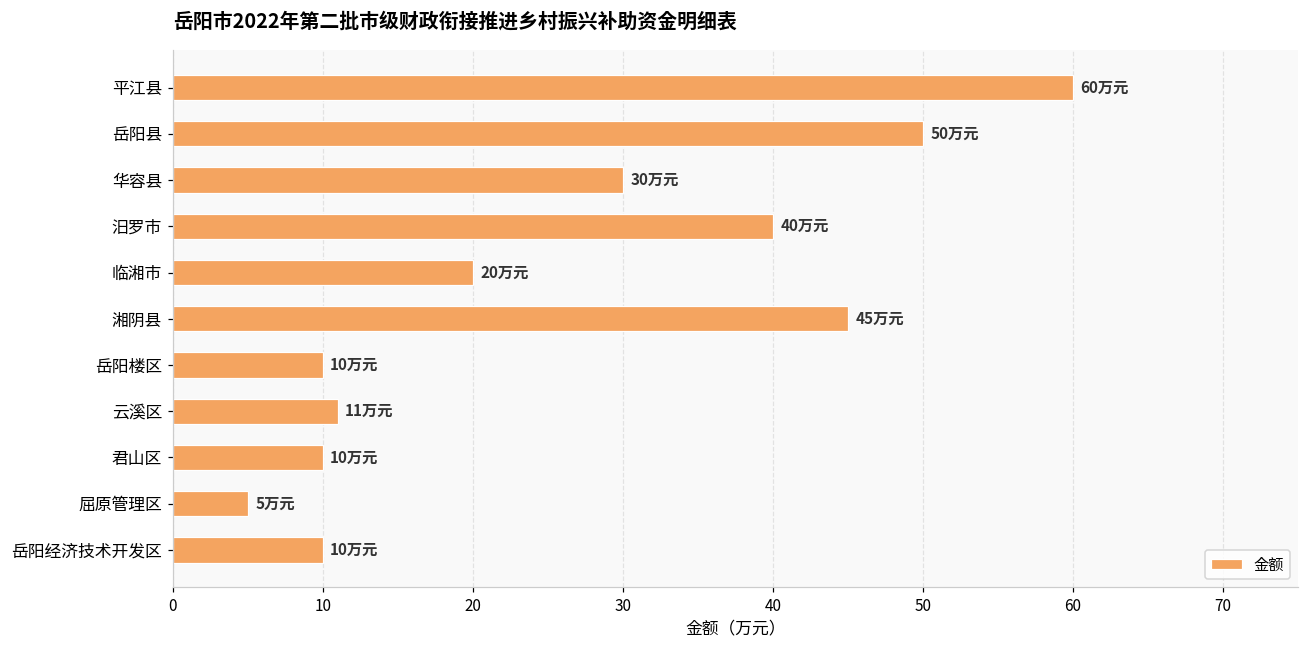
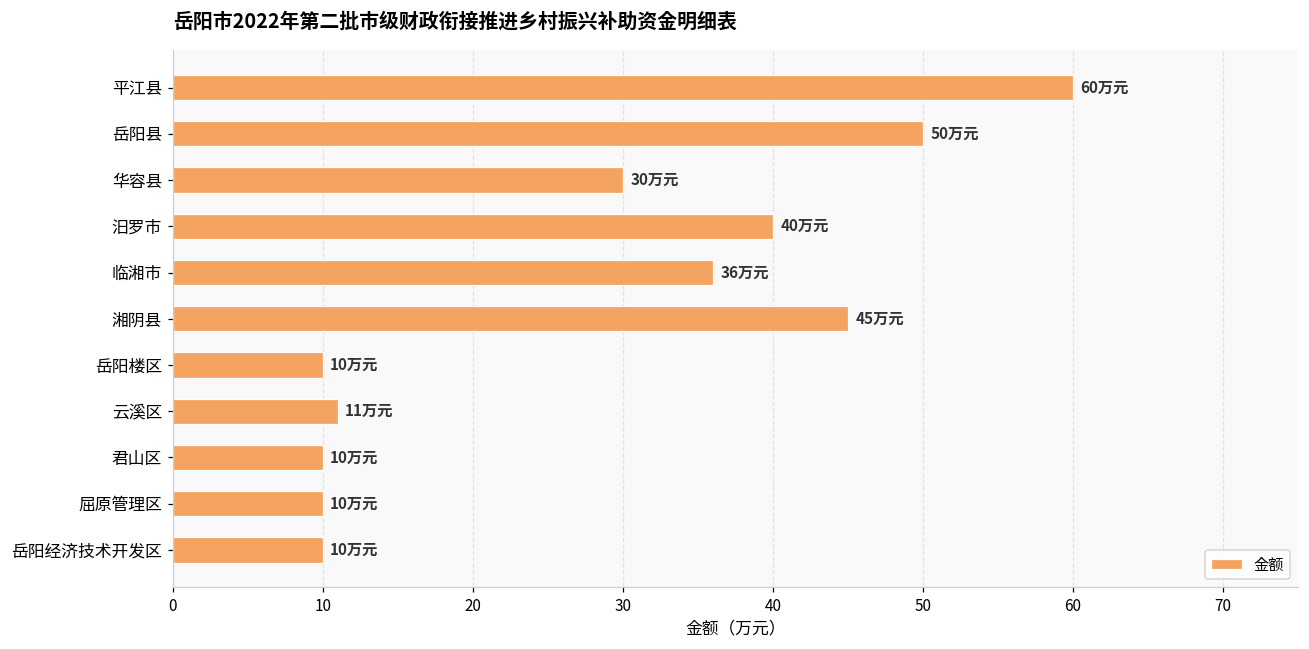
  {
    "平江县": 60,
    "岳阳县": 50,
    "华容县": 30,
    "汨罗市": 40,
-   "临湘市": 20,
+   "临湘市": 36,
    "湘阴县": 45,
    "岳阳楼区": 10,
    "云溪区": 11,
    "君山区": 10,
-   "屈原管理区": 5,
+   "屈原管理区": 10,
    "岳阳经济技术开发区": 10
  }
